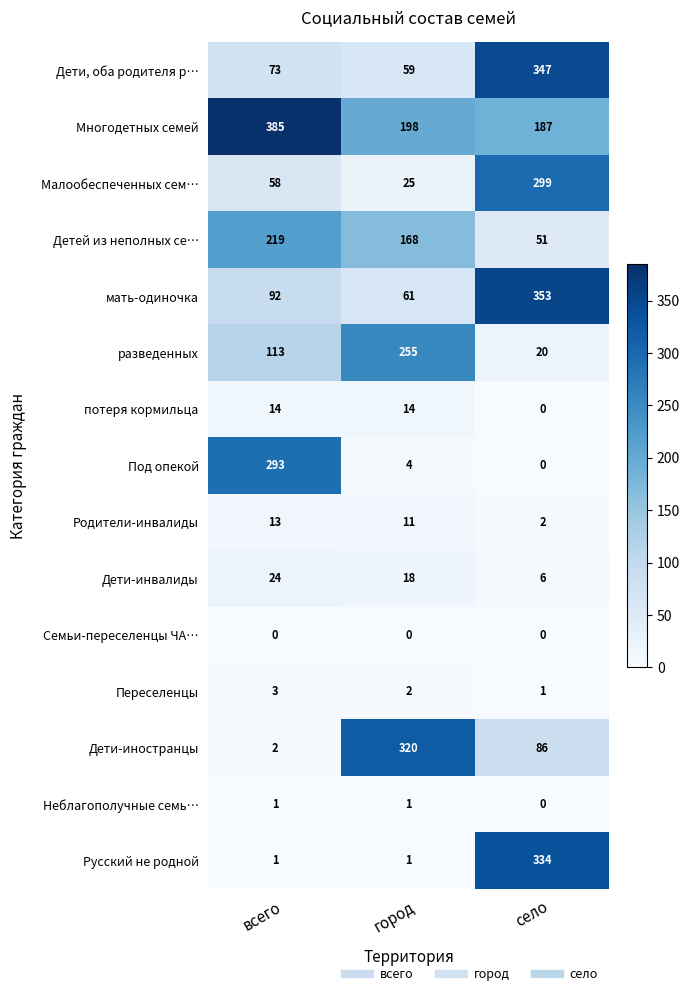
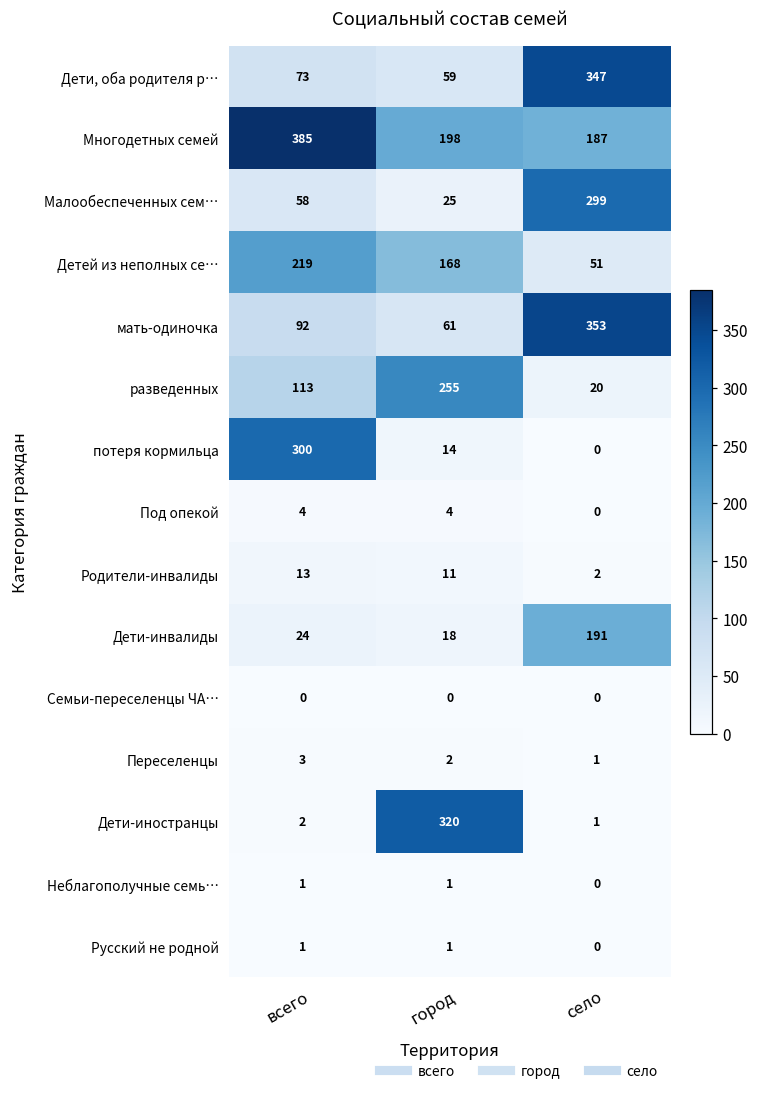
  {
    "Дети, оба родителя р…": {
      "всего": 73,
      "город": 59,
      "село": 347
    },
    "Многодетных семей": {
      "всего": 385,
      "город": 198,
      "село": 187
    },
    "Малообеспеченных сем…": {
      "всего": 58,
      "город": 25,
      "село": 299
    },
    "Детей из неполных се…": {
      "всего": 219,
      "город": 168,
      "село": 51
    },
    "мать-одиночка": {
      "всего": 92,
      "город": 61,
      "село": 353
    },
    "разведенных": {
      "всего": 113,
      "город": 255,
      "село": 20
    },
    "потеря кормильца": {
-     "всего": 14,
+     "всего": 300,
      "город": 14,
      "село": 0
    },
    "Под опекой": {
-     "всего": 293,
+     "всего": 4,
      "город": 4,
      "село": 0
    },
    "Родители-инвалиды": {
      "всего": 13,
      "город": 11,
      "село": 2
    },
    "Дети-инвалиды": {
      "всего": 24,
      "город": 18,
-     "село": 6
+     "село": 191
    },
    "Семьи-переселенцы ЧА…": {
      "всего": 0,
      "город": 0,
      "село": 0
    },
    "Переселенцы": {
      "всего": 3,
      "город": 2,
      "село": 1
    },
    "Дети-иностранцы": {
      "всего": 2,
      "город": 320,
-     "село": 86
+     "село": 1
    },
    "Неблагополучные семь…": {
      "всего": 1,
      "город": 1,
      "село": 0
    },
    "Русский не родной": {
      "всего": 1,
      "город": 1,
-     "село": 334
+     "село": 0
    }
  }
